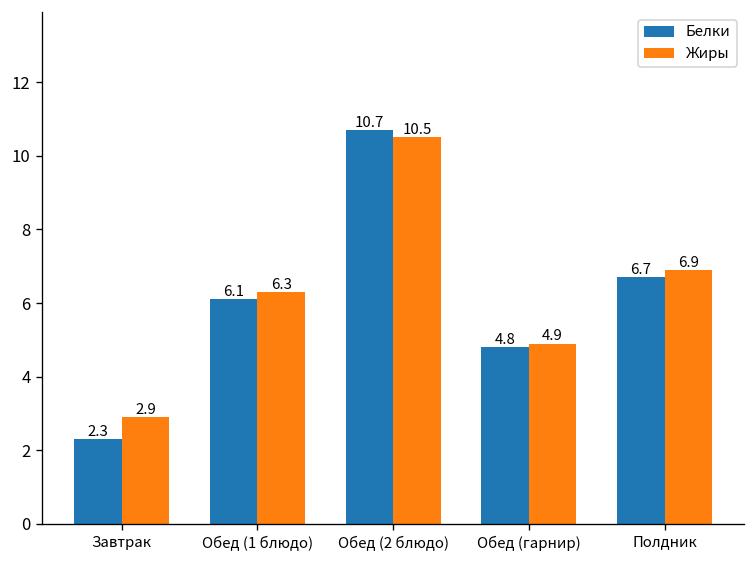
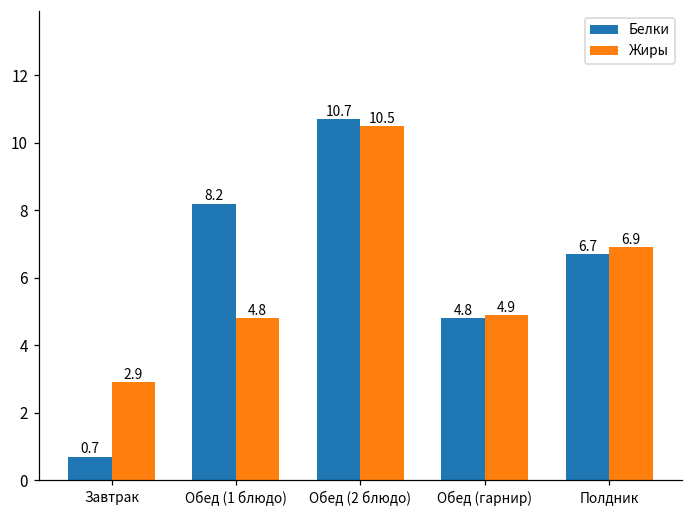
  {
    "Белки": {
-     "Завтрак": 2.3,
-     "Обед (1 блюдо)": 6.1,
+     "Завтрак": 0.7,
+     "Обед (1 блюдо)": 8.2,
      "Обед (2 блюдо)": 10.7,
      "Обед (гарнир)": 4.8,
      "Полдник": 6.7
    },
    "Жиры": {
      "Завтрак": 2.9,
-     "Обед (1 блюдо)": 6.3,
+     "Обед (1 блюдо)": 4.8,
      "Обед (2 блюдо)": 10.5,
      "Обед (гарнир)": 4.9,
      "Полдник": 6.9
    }
  }
